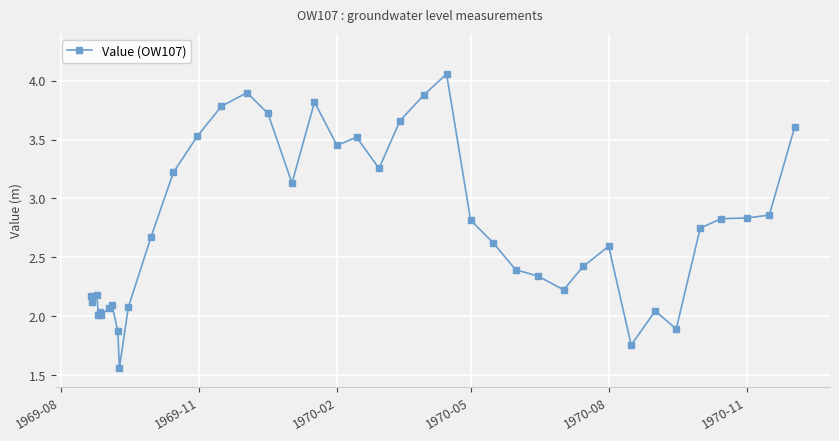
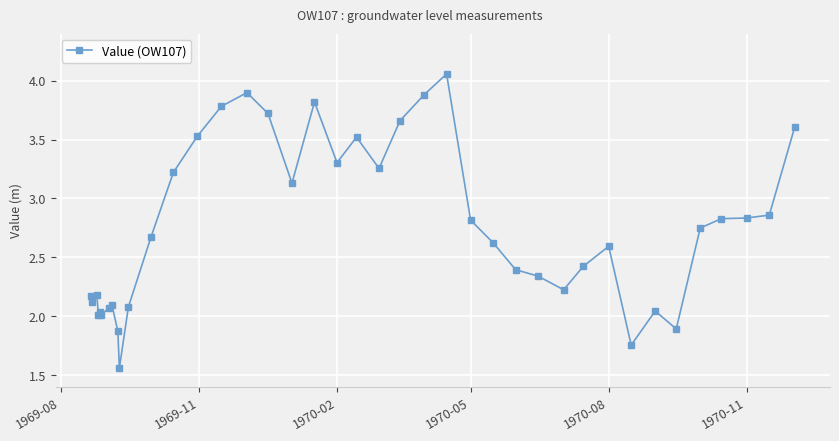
  {
-   "1970-02": 3.45,
+   "1970-02": 3.30,
    "1970-05": 2.82,
    "1970-08": 2.59,
    "1970-11": 2.83
  }
